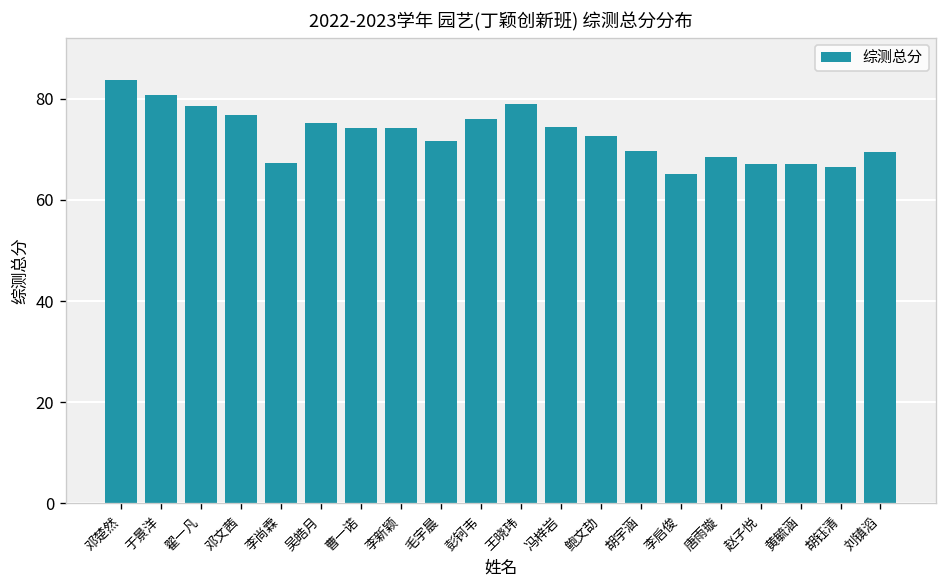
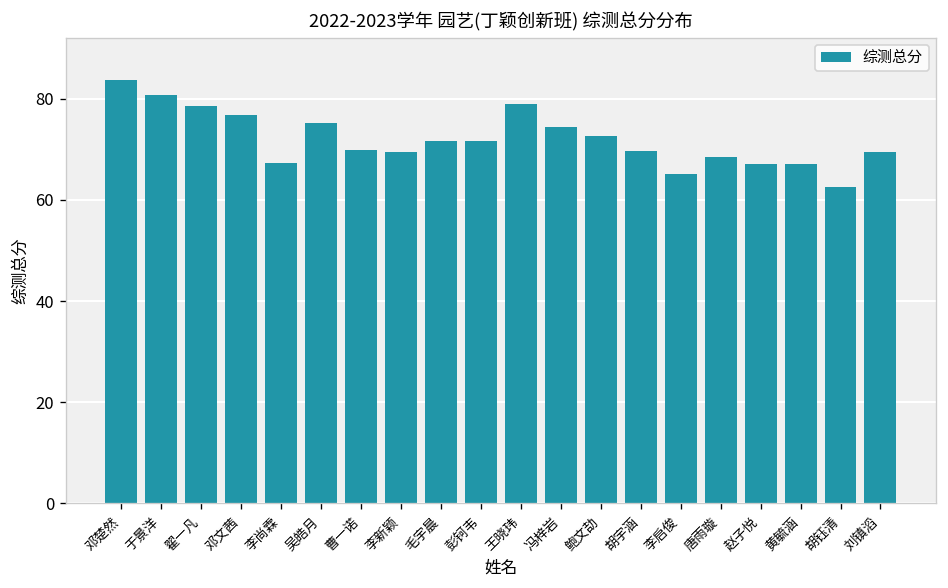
  {
    "邓楚然": 84,
    "于景洋": 81,
    "翟一凡": 79,
    "邓文茜": 77,
    "李尚霖": 67,
    "吴皓月": 75,
-   "曹一诺": 74,
-   "李新颖": 74,
+   "曹一诺": 70,
+   "李新颖": 70,
    "毛宇晨": 72,
-   "彭钶韦": 76,
+   "彭钶韦": 72,
    "王晓玮": 79,
    "冯梓岩": 75,
    "鲍文劼": 73,
    "胡宇涵": 70,
    "李启俊": 65,
    "唐雨璇": 69,
    "赵子悦": 67,
    "黄毓涵": 67,
-   "胡钰清": 67,
+   "胡钰清": 63,
    "刘镇滔": 69
  }
